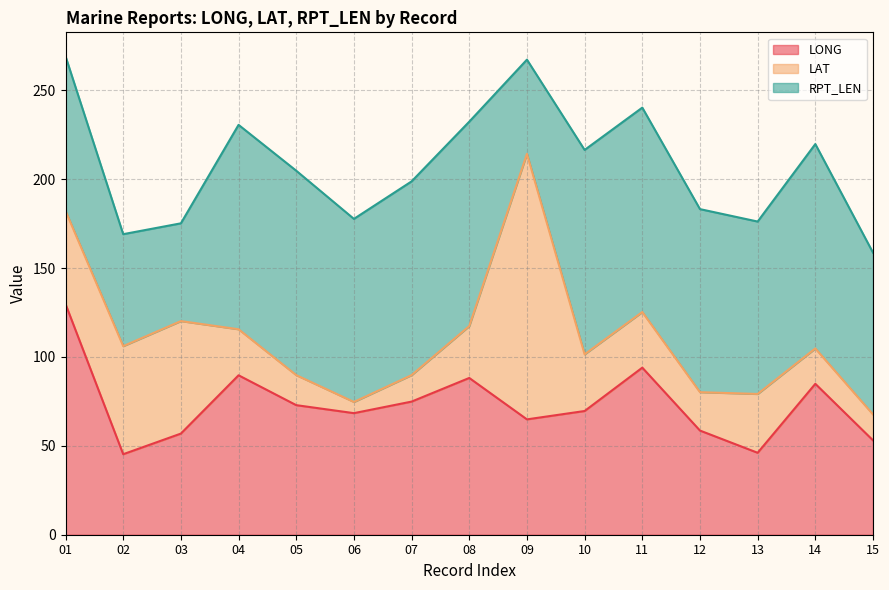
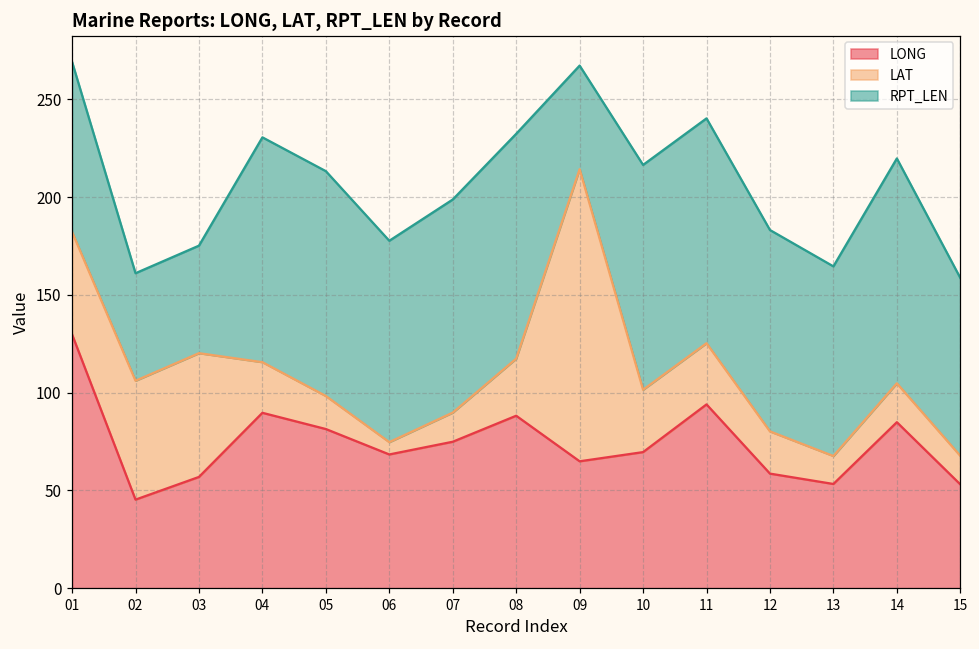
  {
    "LONG": {
      "01": 130,
      "02": 45,
      "03": 57,
      "04": 90,
-     "05": 73,
+     "05": 81,
      "06": 68,
      "07": 75,
      "08": 88,
      "09": 65,
      "10": 70,
      "11": 94,
      "12": 59,
-     "13": 46,
+     "13": 53,
      "14": 85,
      "15": 53
    },
    "LAT": {
      "01": 52,
      "02": 61,
      "03": 63,
      "04": 26,
      "05": 17,
      "06": 6,
      "07": 15,
      "08": 29,
      "09": 149,
      "10": 32,
      "11": 31,
      "12": 22,
-     "13": 33,
+     "13": 14,
      "14": 20,
      "15": 15
    },
    "RPT_LEN": {
      "01": 87,
-     "02": 63,
+     "02": 55,
      "03": 55,
      "04": 115,
      "05": 115,
      "06": 103,
      "07": 109,
      "08": 115,
      "09": 53,
      "10": 115,
      "11": 115,
      "12": 103,
      "13": 97,
      "14": 115,
      "15": 91
    }
  }
